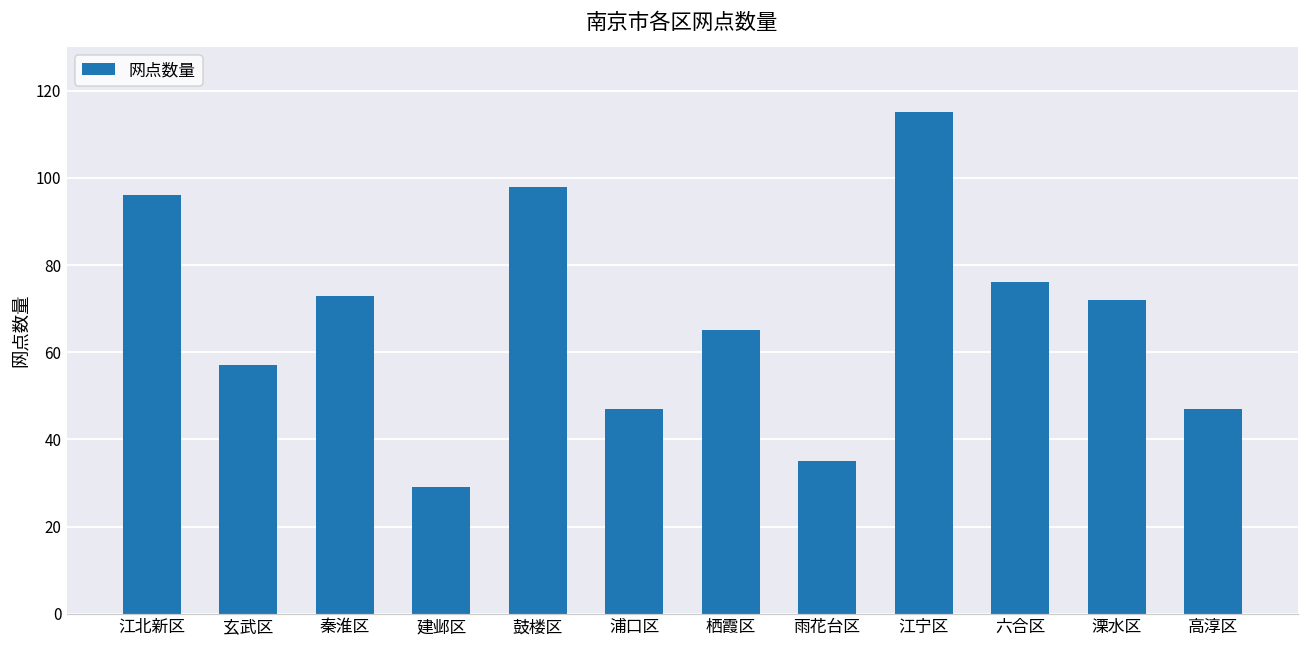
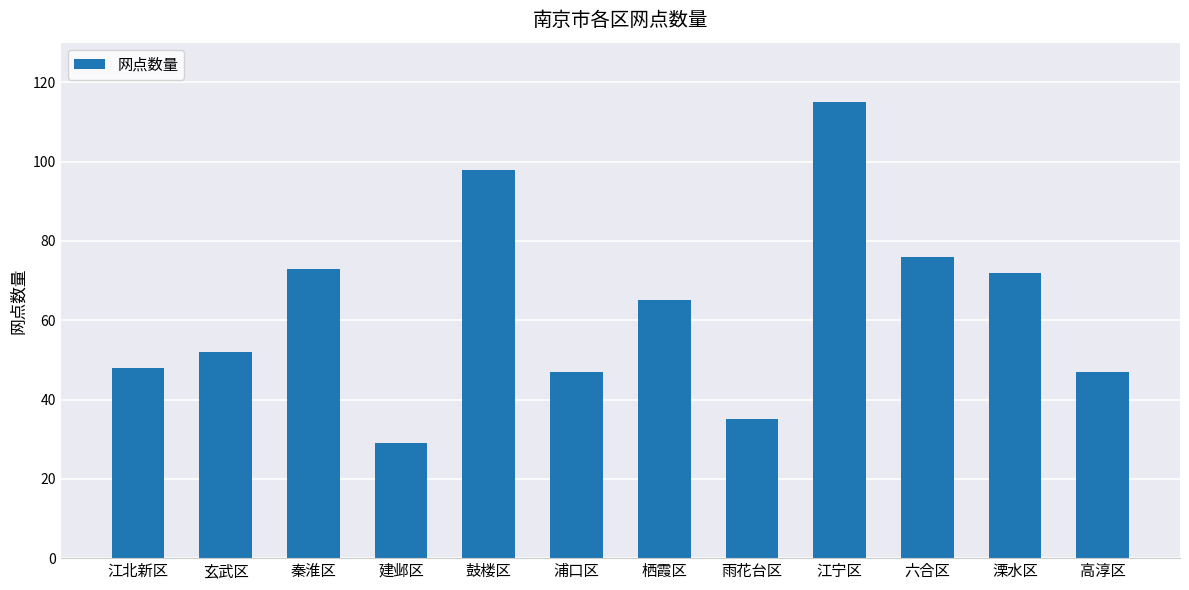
  {
-   "江北新区": 96,
-   "玄武区": 57,
+   "江北新区": 48,
+   "玄武区": 52,
    "秦淮区": 73,
    "建邺区": 29,
    "鼓楼区": 98,
    "浦口区": 47,
    "栖霞区": 65,
    "雨花台区": 35,
    "江宁区": 115,
    "六合区": 76,
    "溧水区": 72,
    "高淳区": 47
  }
